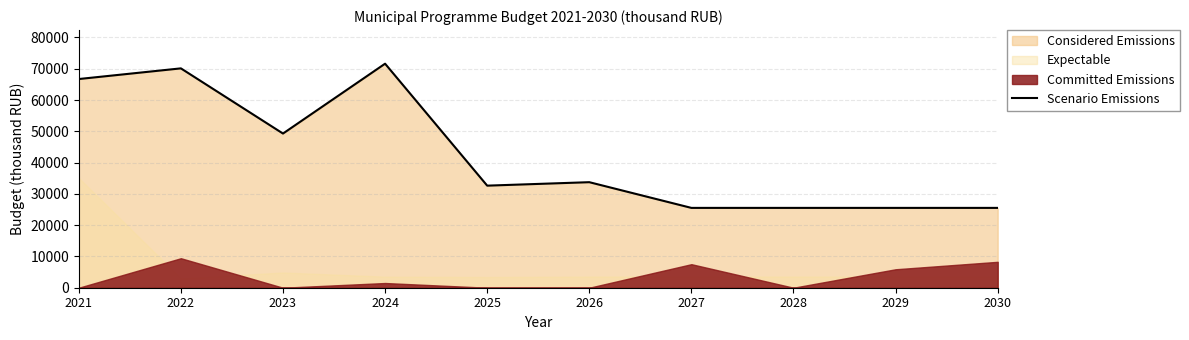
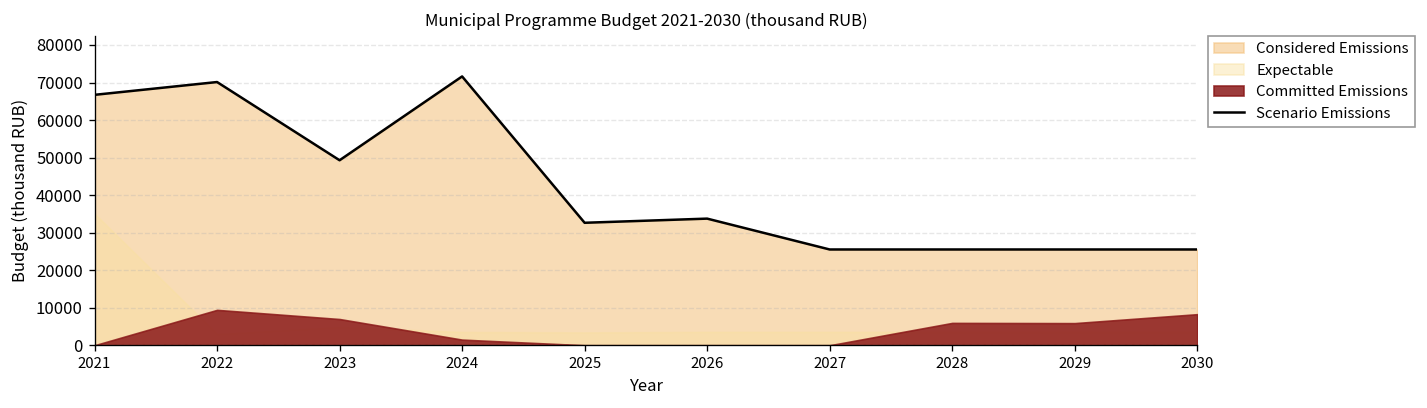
  {
    "Committed Emissions": {
      "2021": 0,
      "2022": 9000,
-     "2023": 0,
+     "2023": 7000,
      "2024": 2000,
      "2025": 0,
      "2026": 0,
-     "2027": 8000,
-     "2028": 0,
+     "2027": 0,
+     "2028": 6000,
      "2029": 6000,
      "2030": 8000
    }
  }
